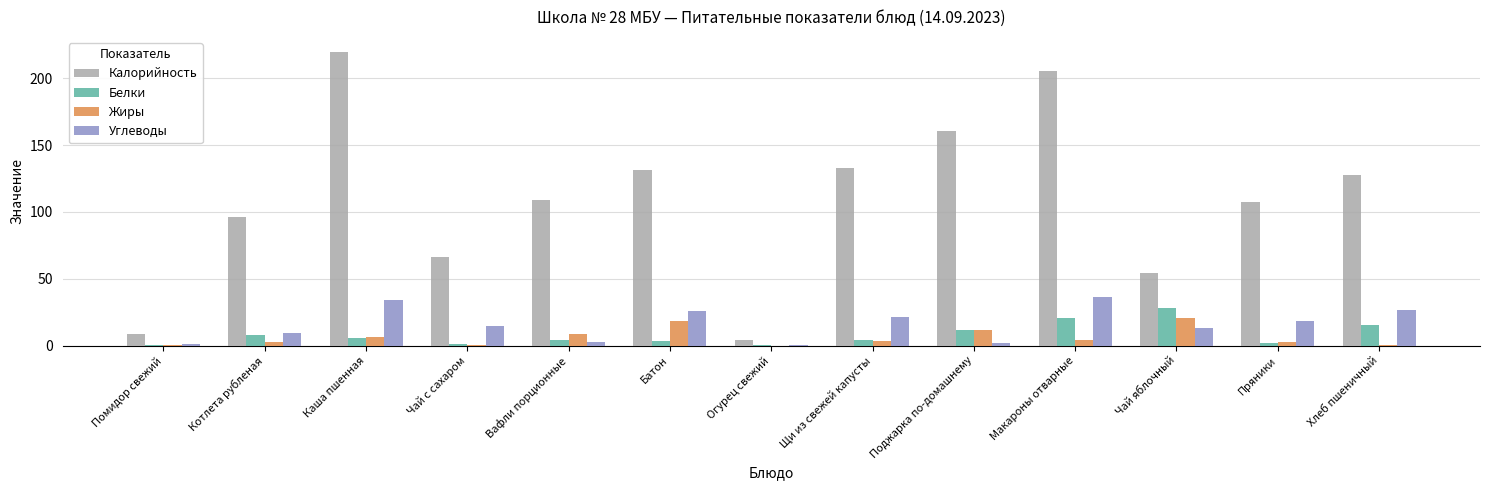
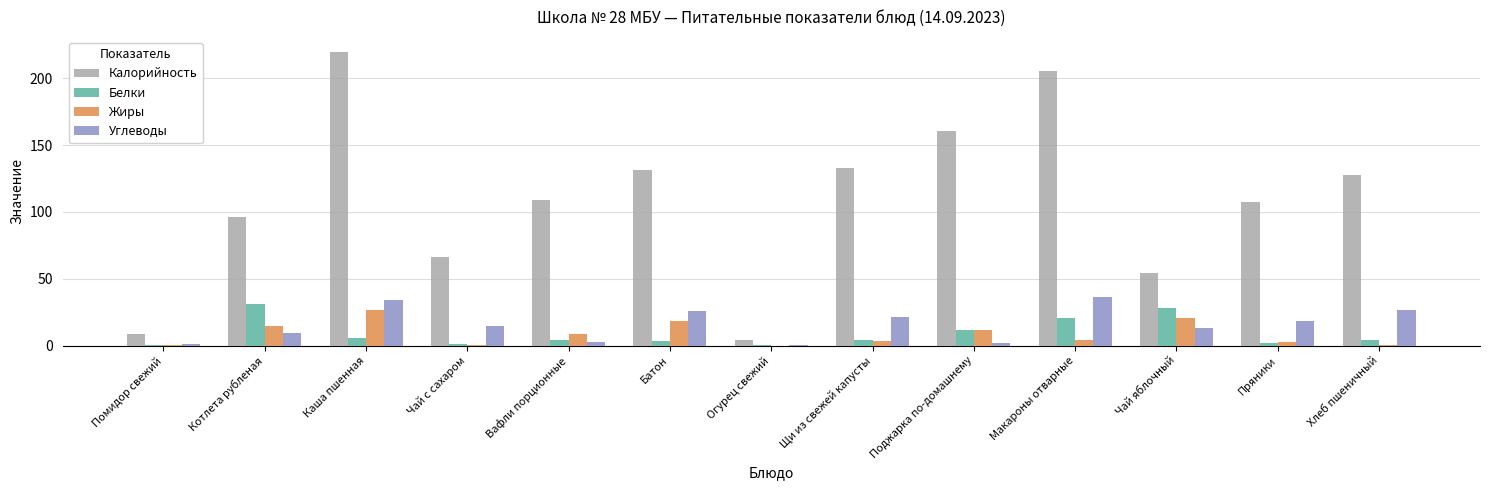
  {
    "Белки": {
-     "Котлета рубленая": 8,
+     "Котлета рубленая": 31,
      "Каша пшенная": 6,
      "Вафли порционные": 4,
      "Батон": 4,
      "Щи из свежей капусты": 4,
      "Поджарка по-домашнему": 12,
      "Макароны отварные": 21,
      "Чай яблочный": 28,
      "Пряники": 2,
-     "Хлеб пшеничный": 16
+     "Хлеб пшеничный": 5
    },
    "Жиры": {
-     "Котлета рубленая": 3,
-     "Каша пшенная": 7,
+     "Котлета рубленая": 14,
+     "Каша пшенная": 27,
      "Вафли порционные": 9,
      "Батон": 19,
      "Щи из свежей капусты": 3,
      "Поджарка по-домашнему": 12,
      "Макароны отварные": 4,
      "Чай яблочный": 21,
      "Пряники": 3
    }
  }
